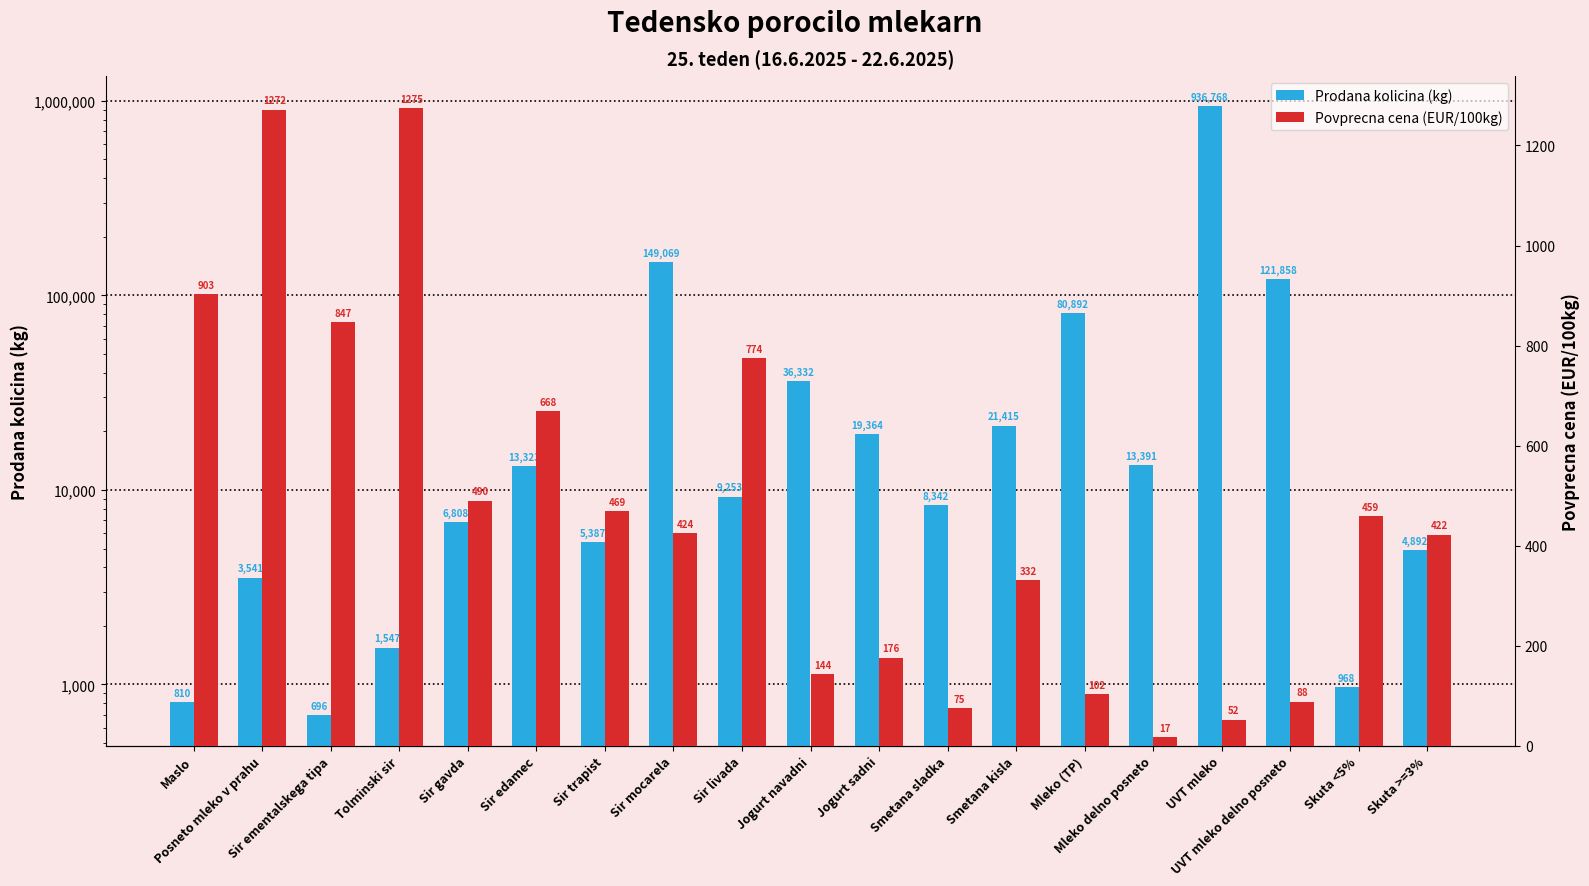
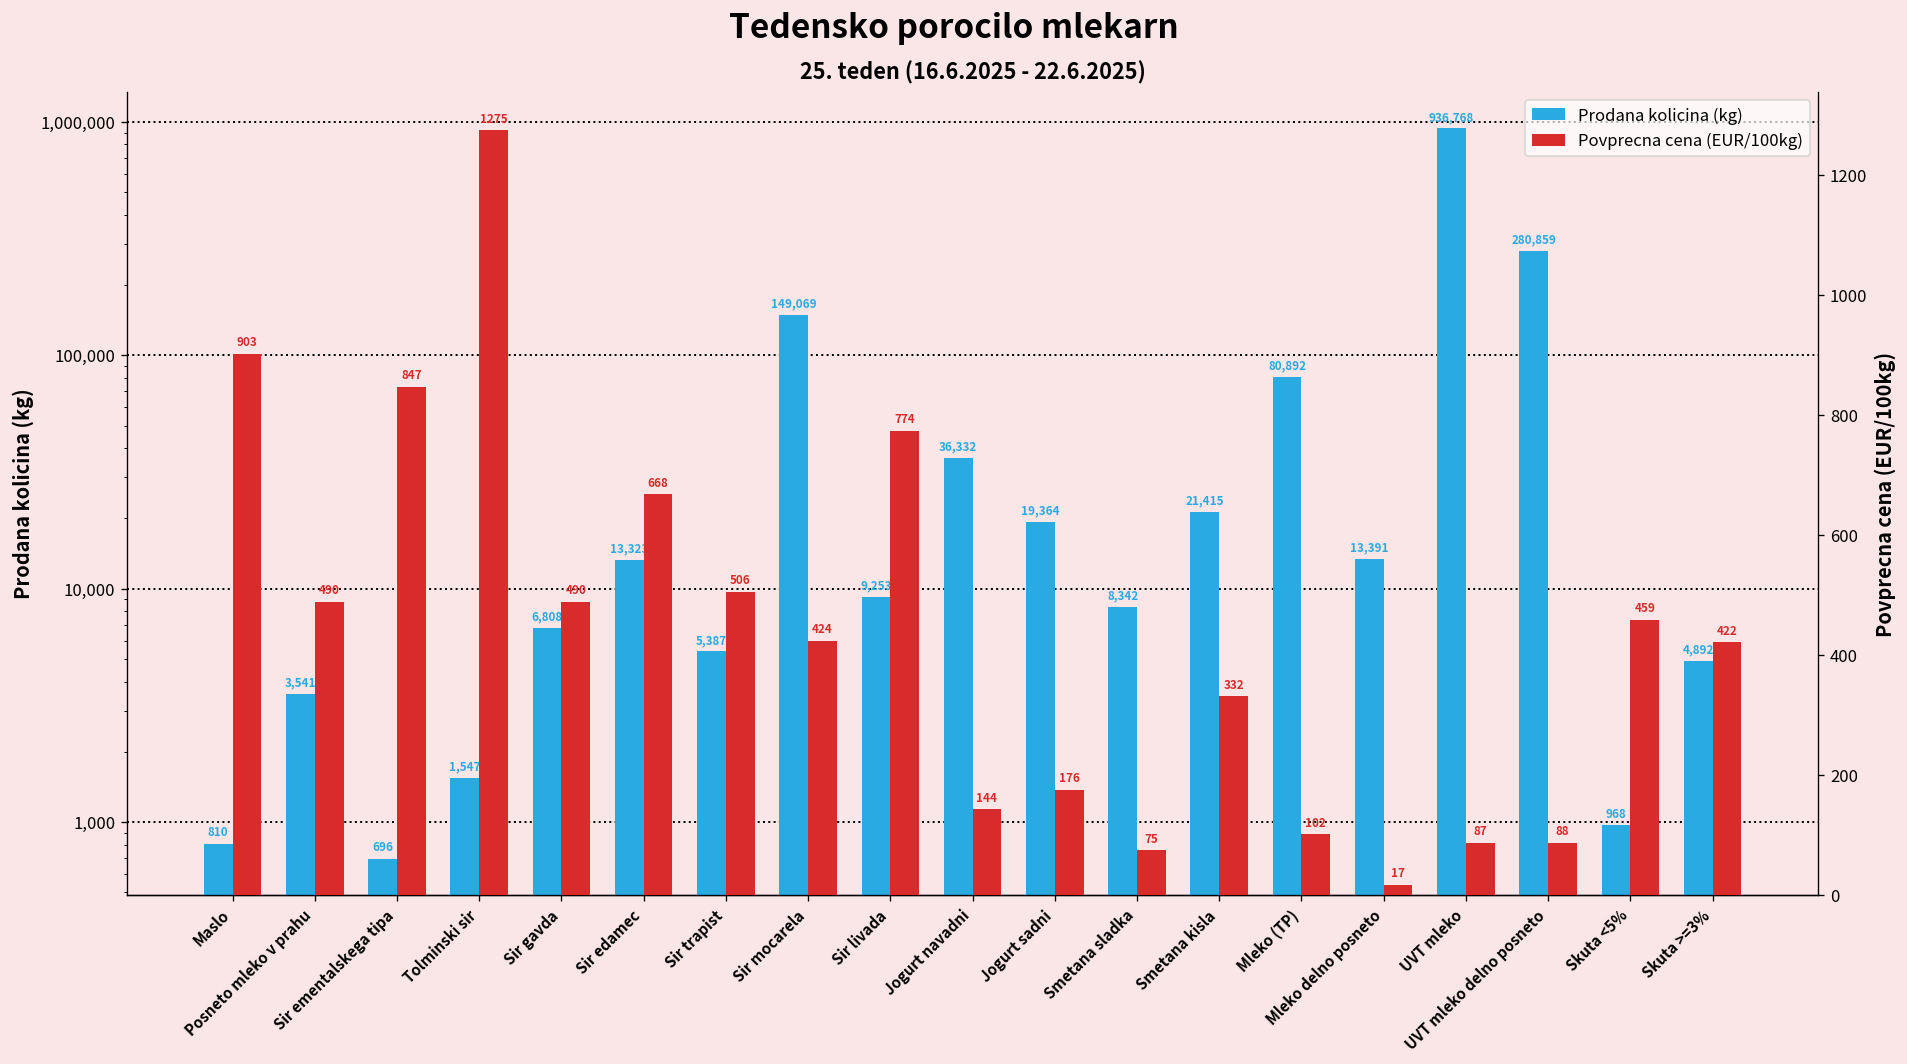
  {
    "Prodana kolicina (kg)": {
      "Maslo": "810",
      "Posneto mleko v prahu": "3,541",
      "Sir ementalskega tipa": "696",
      "Tolminski sir": "1,547",
      "Sir gavda": "6,808",
      "Sir edamec": "13,323",
      "Sir trapist": "5,387",
      "Sir mocarela": "149,069",
      "Sir livada": "9,253",
      "Jogurt navadni": "36,332",
      "Jogurt sadni": "19,364",
      "Smetana sladka": "8,342",
      "Smetana kisla": "21,415",
      "Mleko (TP)": "80,892",
      "Mleko delno posneto": "13,391",
      "UVT mleko": "936,768",
-     "UVT mleko delno posneto": "121,858",
+     "UVT mleko delno posneto": "280,859",
      "Skuta <5%": "968",
      "Skuta >=3%": "4,892"
    },
    "Povprecna cena (EUR/100kg)": {
      "Maslo": "903",
-     "Posneto mleko v prahu": "1272",
+     "Posneto mleko v prahu": "490",
      "Sir ementalskega tipa": "847",
      "Tolminski sir": "1275",
      "Sir gavda": "490",
      "Sir edamec": "668",
-     "Sir trapist": "469",
+     "Sir trapist": "506",
      "Sir mocarela": "424",
      "Sir livada": "774",
      "Jogurt navadni": "144",
      "Jogurt sadni": "176",
      "Smetana sladka": "75",
      "Smetana kisla": "332",
      "Mleko (TP)": "102",
      "Mleko delno posneto": "17",
-     "UVT mleko": "52",
+     "UVT mleko": "87",
      "UVT mleko delno posneto": "88",
      "Skuta <5%": "459",
      "Skuta >=3%": "422"
    }
  }
